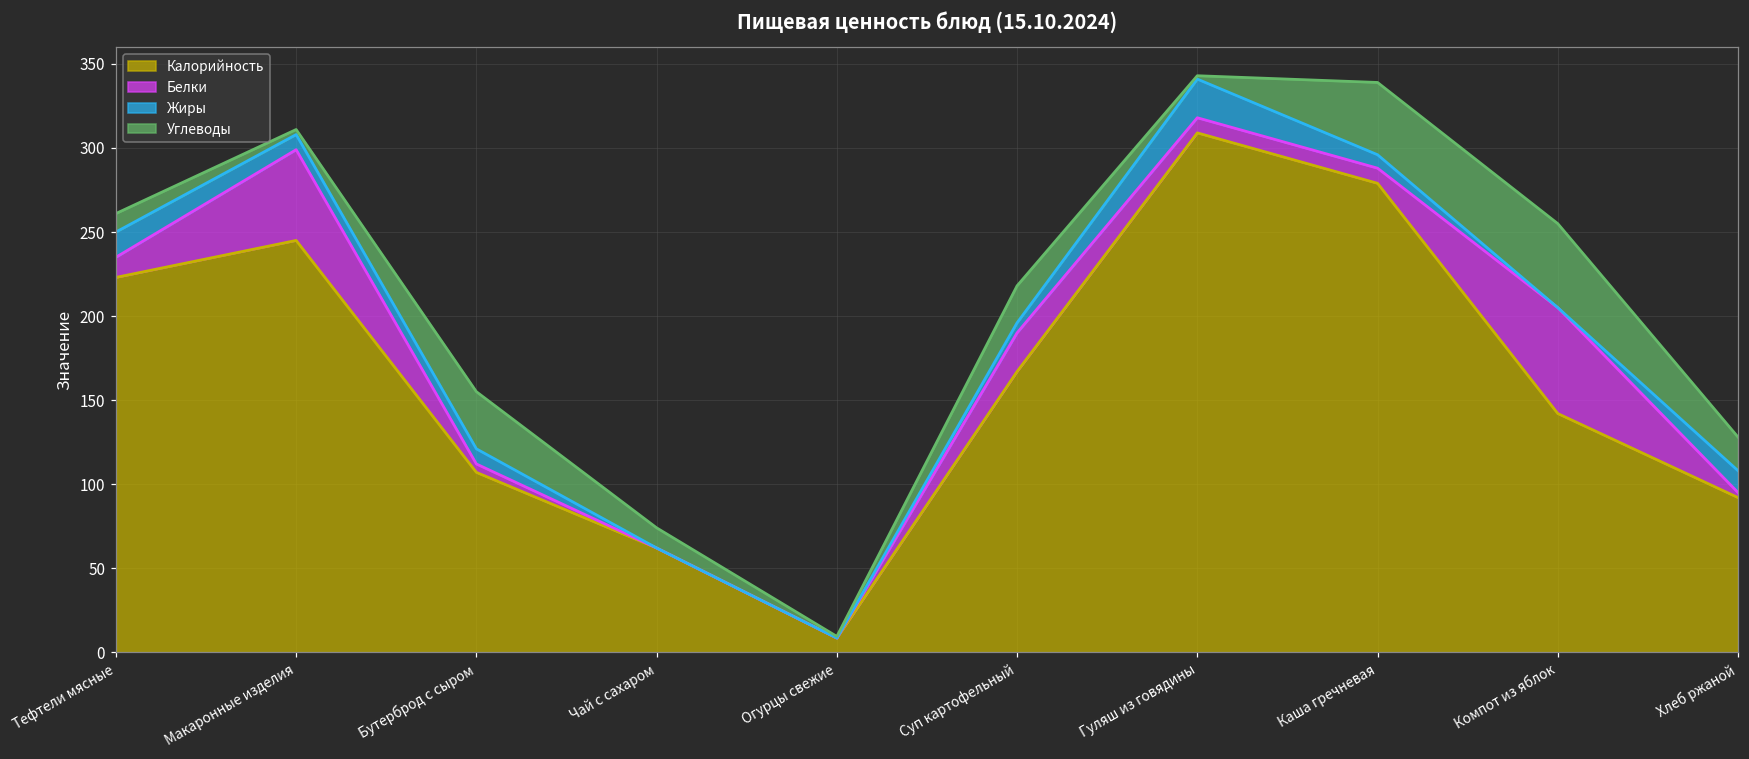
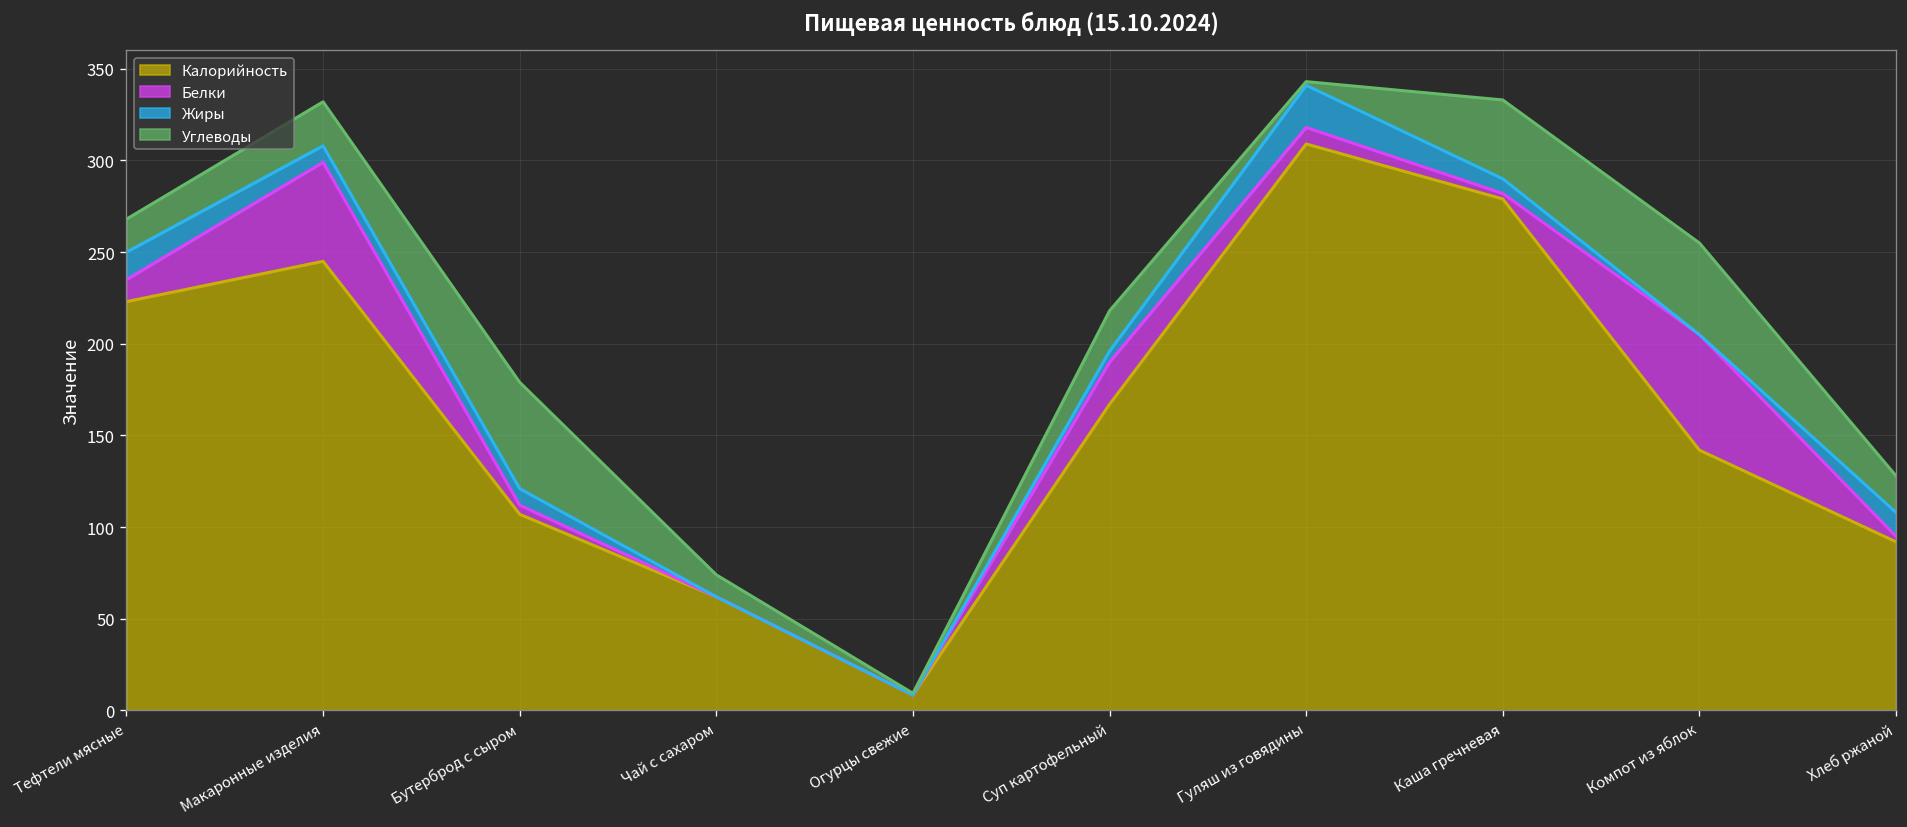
  {
    "Калорийность": {
      "Тефтели мясные": 223,
      "Макаронные изделия": 245,
      "Бутерброд с сыром": 107,
      "Суп картофельный": 167,
      "Гуляш из говядины": 309,
      "Каша гречневая": 279,
      "Компот из яблок": 142,
      "Хлеб ржаной": 92
    },
    "Белки": {
      "Тефтели мясные": 12,
      "Макаронные изделия": 54,
      "Бутерброд с сыром": 5,
      "Суп картофельный": 23,
      "Гуляш из говядины": 9,
-     "Каша гречневая": 9,
+     "Каша гречневая": 3,
      "Хлеб ржаной": 3
    },
    "Жиры": {
      "Тефтели мясные": 15,
      "Макаронные изделия": 9,
      "Бутерброд с сыром": 9,
      "Суп картофельный": 6,
      "Гуляш из говядины": 23,
      "Каша гречневая": 8,
      "Хлеб ржаной": 13
    },
    "Углеводы": {
-     "Тефтели мясные": 11,
-     "Макаронные изделия": 3,
-     "Бутерброд с сыром": 34,
+     "Тефтели мясные": 18,
+     "Макаронные изделия": 24,
+     "Бутерброд с сыром": 58,
      "Чай с сахаром": 12,
      "Суп картофельный": 22,
      "Гуляш из говядины": 2,
      "Каша гречневая": 43,
      "Компот из яблок": 50,
      "Хлеб ржаной": 20
    }
  }
